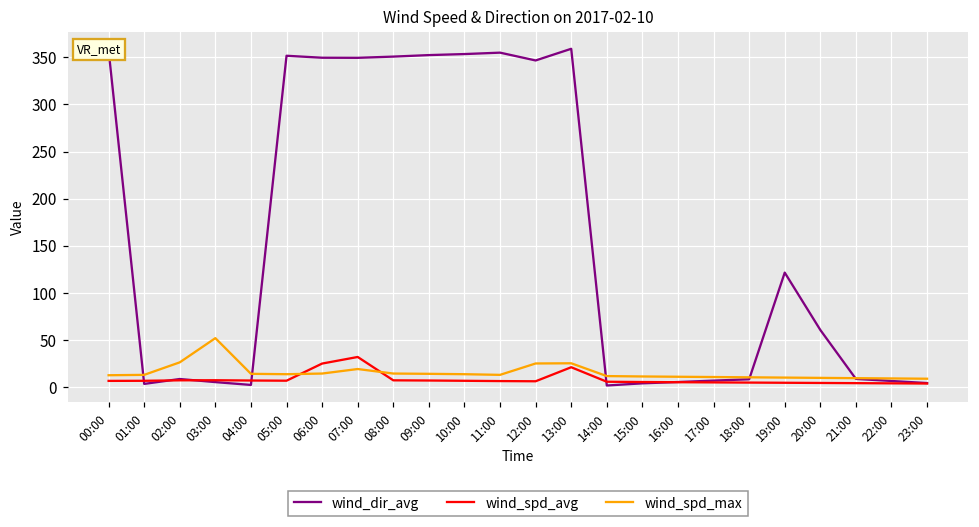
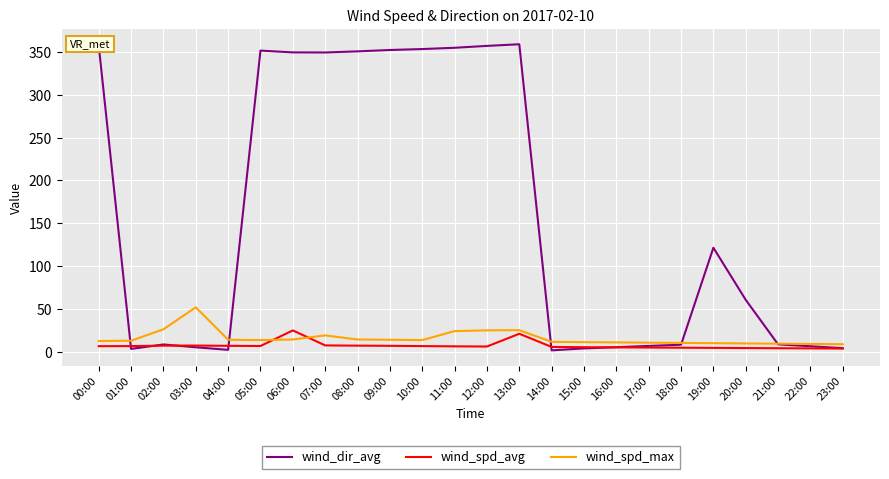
  {
    "wind_dir_avg": {
      "01:00": 0,
      "04:00": 0,
      "05:00": 350,
      "06:00": 350,
      "07:00": 350,
      "08:00": 350,
      "09:00": 350,
      "10:00": 350,
      "11:00": 360,
-     "12:00": 350,
+     "12:00": 360,
      "13:00": 360,
      "14:00": 0,
      "19:00": 120,
      "20:00": 60
    },
    "wind_spd_avg": {
      "00:00": 10,
      "01:00": 10,
      "04:00": 10,
      "05:00": 10,
      "06:00": 20,
-     "07:00": 30,
+     "07:00": 10,
      "08:00": 10,
      "09:00": 10,
      "10:00": 10,
      "11:00": 10,
      "12:00": 10,
      "13:00": 20,
      "14:00": 10,
      "18:00": 0,
      "19:00": 0,
      "20:00": 0,
      "21:00": 0
    },
    "wind_spd_max": {
      "00:00": 10,
      "01:00": 10,
      "02:00": 30,
      "03:00": 50,
      "04:00": 10,
      "05:00": 10,
      "06:00": 10,
      "07:00": 20,
      "08:00": 10,
      "09:00": 10,
      "10:00": 10,
-     "11:00": 10,
+     "11:00": 20,
      "12:00": 20,
      "13:00": 30,
      "14:00": 10,
      "15:00": 10,
      "16:00": 10,
      "17:00": 10,
      "19:00": 10,
      "20:00": 10,
      "23:00": 10
    }
  }
